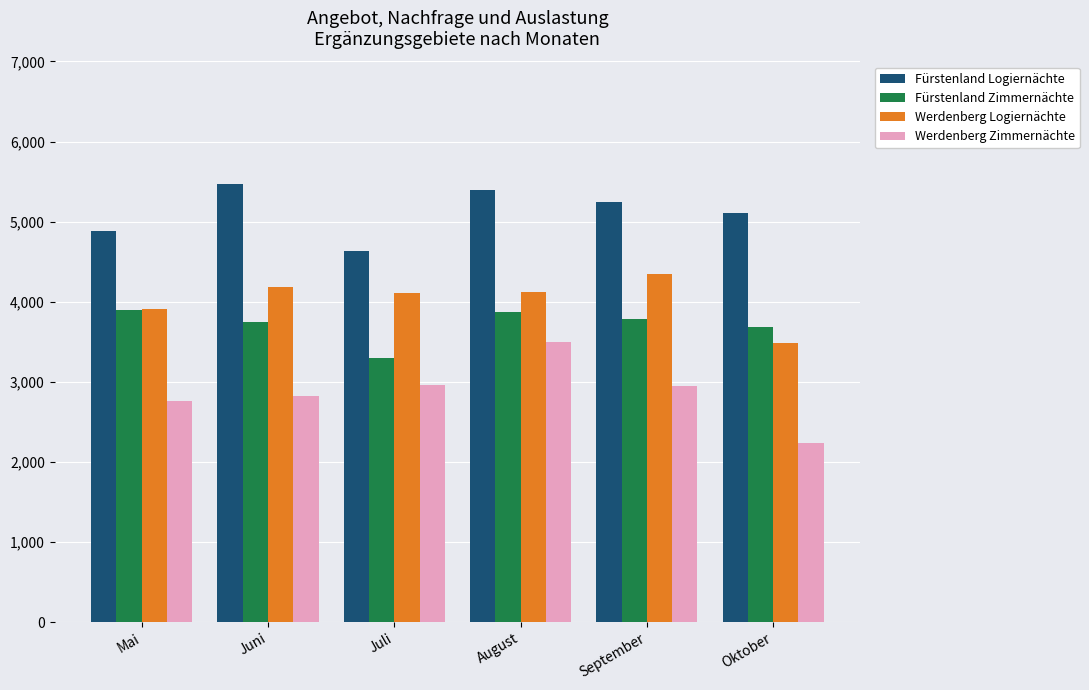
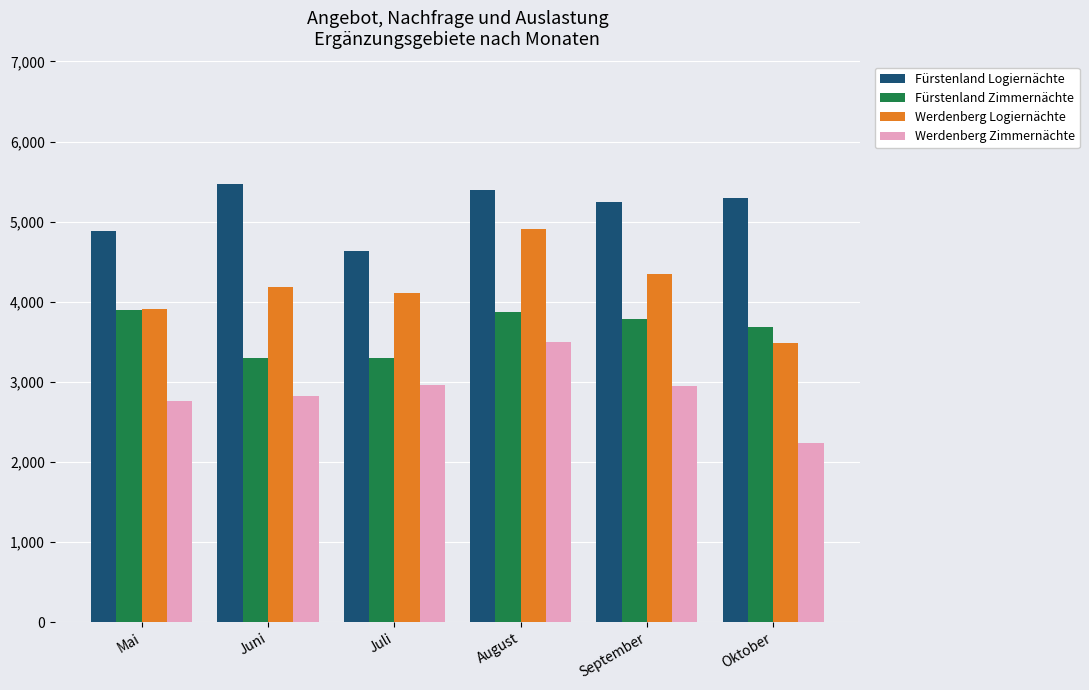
  {
    "Fürstenland Logiernächte": {
      "Mai": "4,900",
      "Juni": "5,500",
      "Juli": "4,600",
      "August": "5,400",
      "September": "5,200",
-     "Oktober": "5,100"
+     "Oktober": "5,300"
    },
    "Fürstenland Zimmernächte": {
      "Mai": "3,900",
-     "Juni": "3,800",
+     "Juni": "3,300",
      "Juli": "3,300",
      "August": "3,900",
      "September": "3,800",
      "Oktober": "3,700"
    },
    "Werdenberg Logiernächte": {
      "Mai": "3,900",
      "Juni": "4,200",
      "Juli": "4,100",
-     "August": "4,100",
+     "August": "4,900",
      "September": "4,300",
      "Oktober": "3,500"
    },
    "Werdenberg Zimmernächte": {
      "Mai": "2,800",
      "Juni": "2,800",
      "Juli": "3,000",
      "August": "3,500",
      "September": "2,900",
      "Oktober": "2,200"
    }
  }
